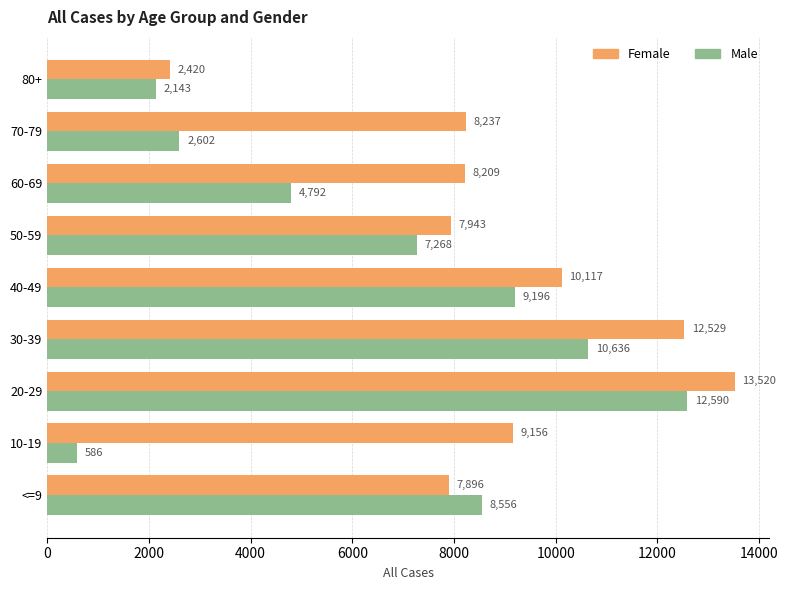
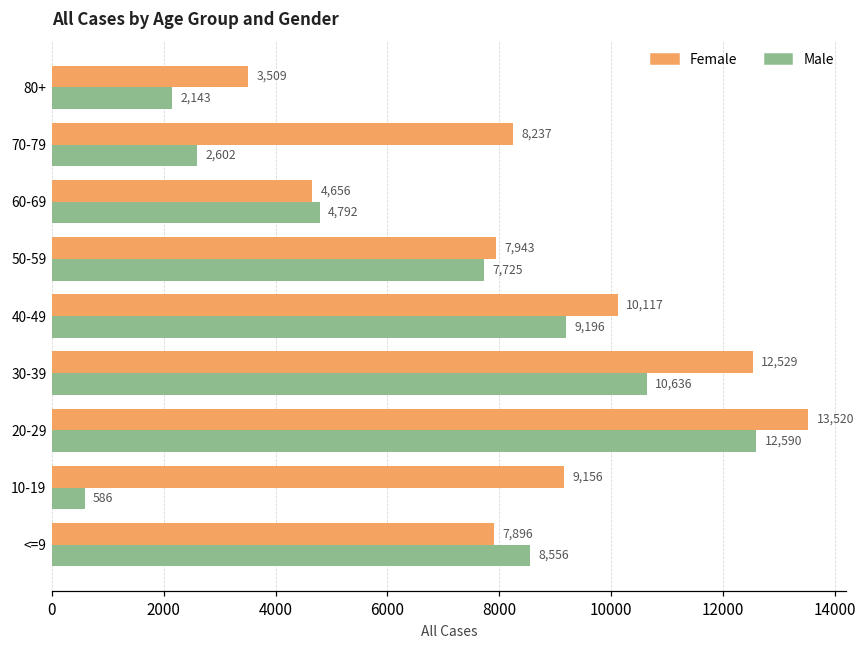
  {
    "Female": {
-     "80+": "2,420",
+     "80+": "3,509",
      "70-79": "8,237",
-     "60-69": "8,209",
+     "60-69": "4,656",
      "50-59": "7,943",
      "40-49": "10,117",
      "30-39": "12,529",
      "20-29": "13,520",
      "10-19": "9,156",
      "<=9": "7,896"
    },
    "Male": {
      "80+": "2,143",
      "70-79": "2,602",
      "60-69": "4,792",
-     "50-59": "7,268",
+     "50-59": "7,725",
      "40-49": "9,196",
      "30-39": "10,636",
      "20-29": "12,590",
      "10-19": "586",
      "<=9": "8,556"
    }
  }
